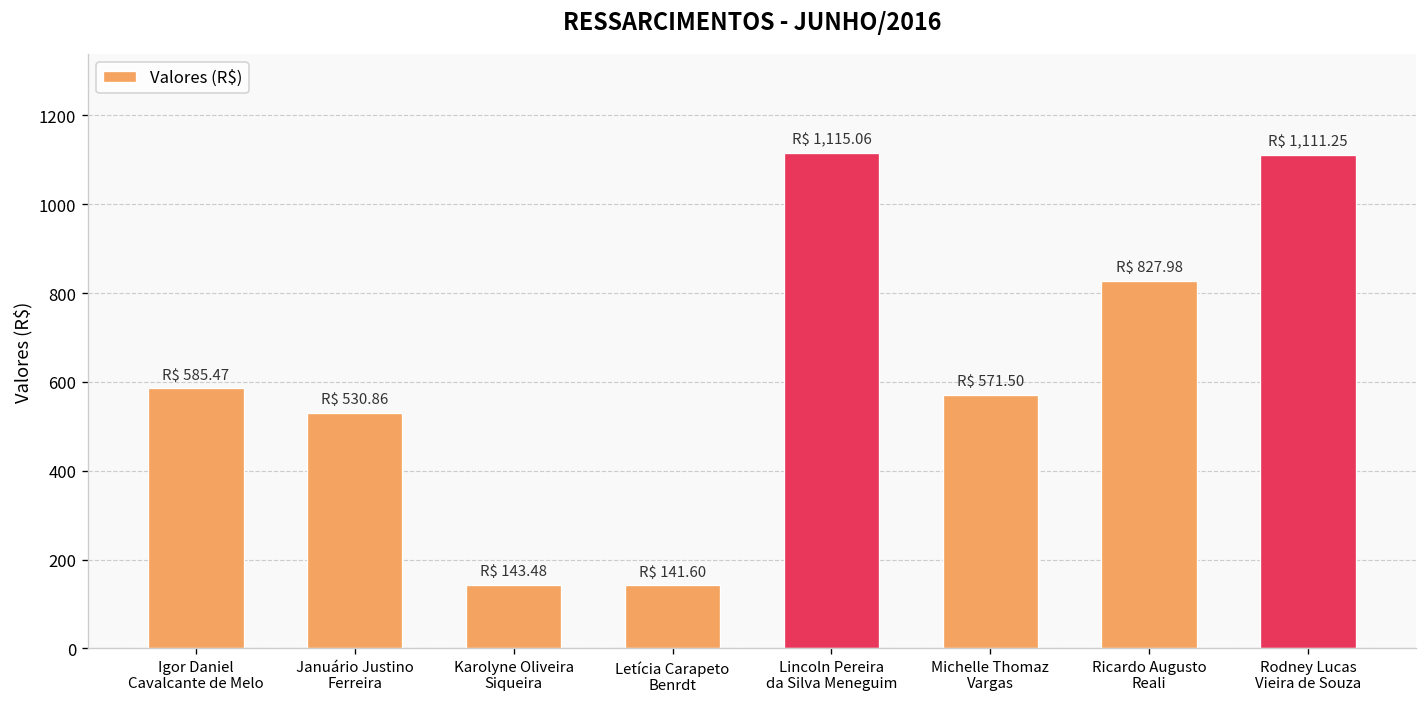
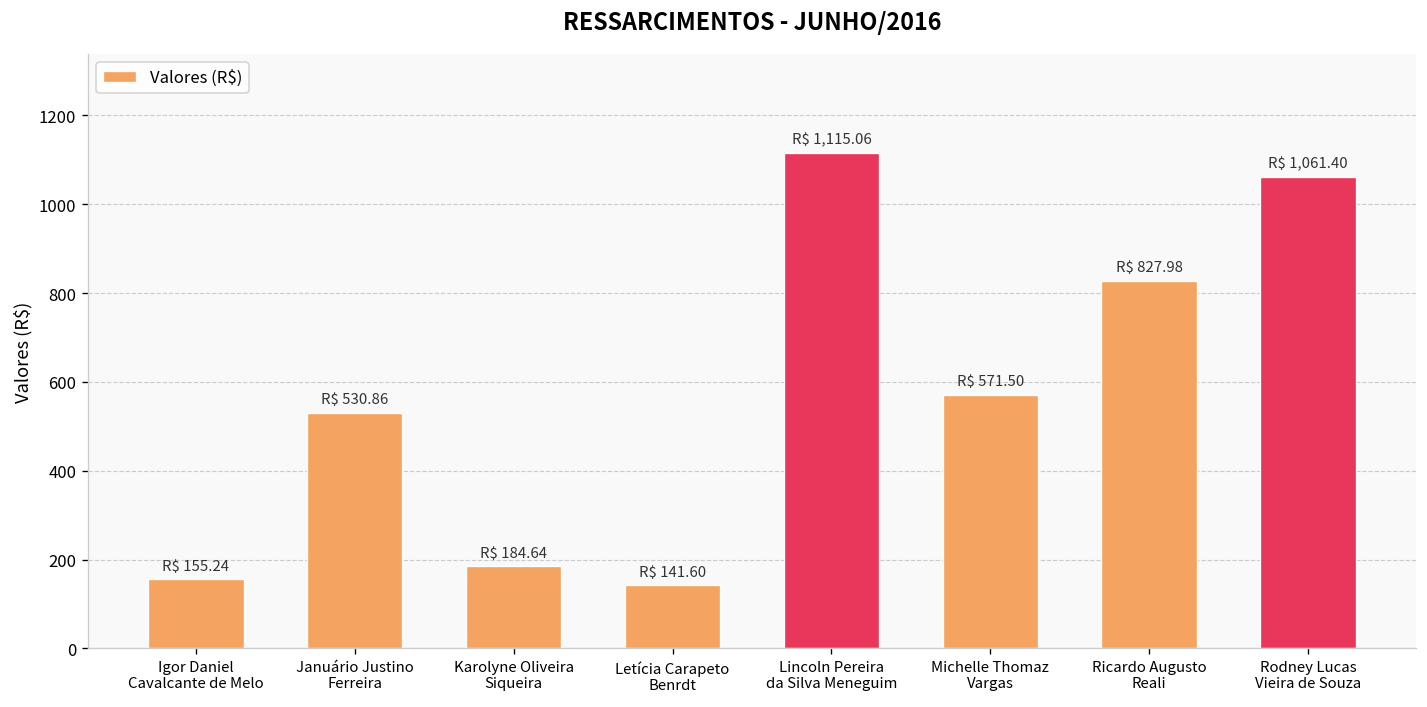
  {
-   "Igor Daniel Cavalcante de Melo": "585.47",
+   "Igor Daniel Cavalcante de Melo": "155.24",
    "Januário Justino Ferreira": "530.86",
-   "Karolyne Oliveira Siqueira": "143.48",
+   "Karolyne Oliveira Siqueira": "184.64",
    "Letícia Carapeto Benrdt": "141.60",
    "Lincoln Pereira da Silva Meneguim": "1,115.06",
    "Michelle Thomaz Vargas": "571.50",
    "Ricardo Augusto Reali": "827.98",
-   "Rodney Lucas Vieira de Souza": "1,111.25"
+   "Rodney Lucas Vieira de Souza": "1,061.40"
  }
